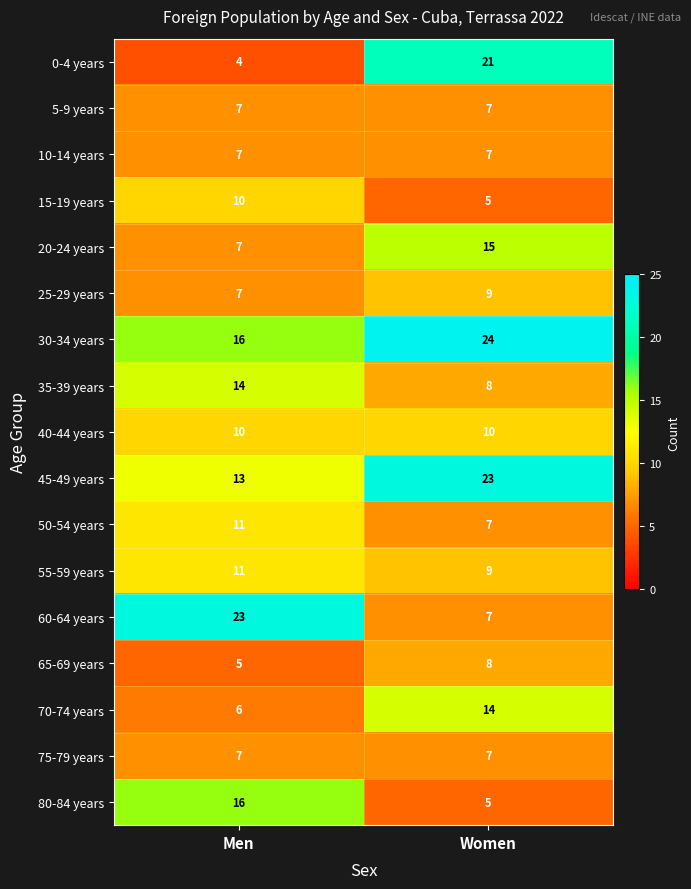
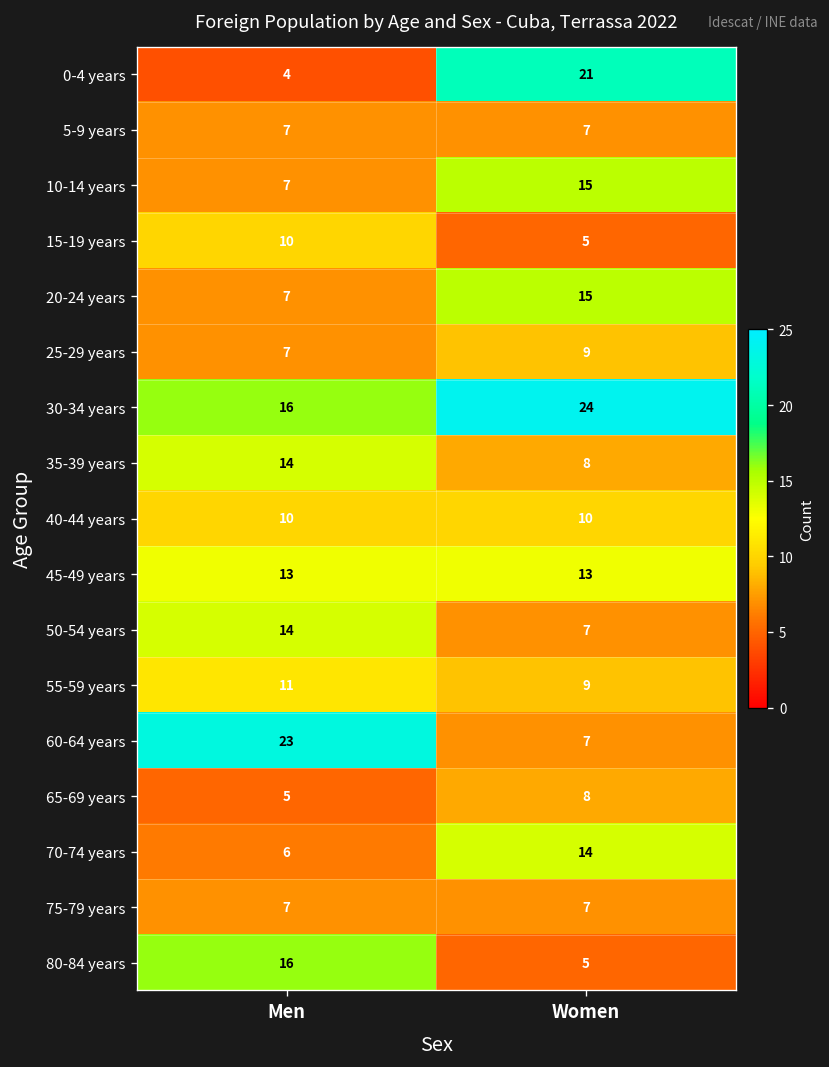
  {
    "0-4 years": {
      "Men": 4,
      "Women": 21
    },
    "5-9 years": {
      "Men": 7,
      "Women": 7
    },
    "10-14 years": {
      "Men": 7,
-     "Women": 7
+     "Women": 15
    },
    "15-19 years": {
      "Men": 10,
      "Women": 5
    },
    "20-24 years": {
      "Men": 7,
      "Women": 15
    },
    "25-29 years": {
      "Men": 7,
      "Women": 9
    },
    "30-34 years": {
      "Men": 16,
      "Women": 24
    },
    "35-39 years": {
      "Men": 14,
      "Women": 8
    },
    "40-44 years": {
      "Men": 10,
      "Women": 10
    },
    "45-49 years": {
      "Men": 13,
-     "Women": 23
+     "Women": 13
    },
    "50-54 years": {
-     "Men": 11,
+     "Men": 14,
      "Women": 7
    },
    "55-59 years": {
      "Men": 11,
      "Women": 9
    },
    "60-64 years": {
      "Men": 23,
      "Women": 7
    },
    "65-69 years": {
      "Men": 5,
      "Women": 8
    },
    "70-74 years": {
      "Men": 6,
      "Women": 14
    },
    "75-79 years": {
      "Men": 7,
      "Women": 7
    },
    "80-84 years": {
      "Men": 16,
      "Women": 5
    }
  }
